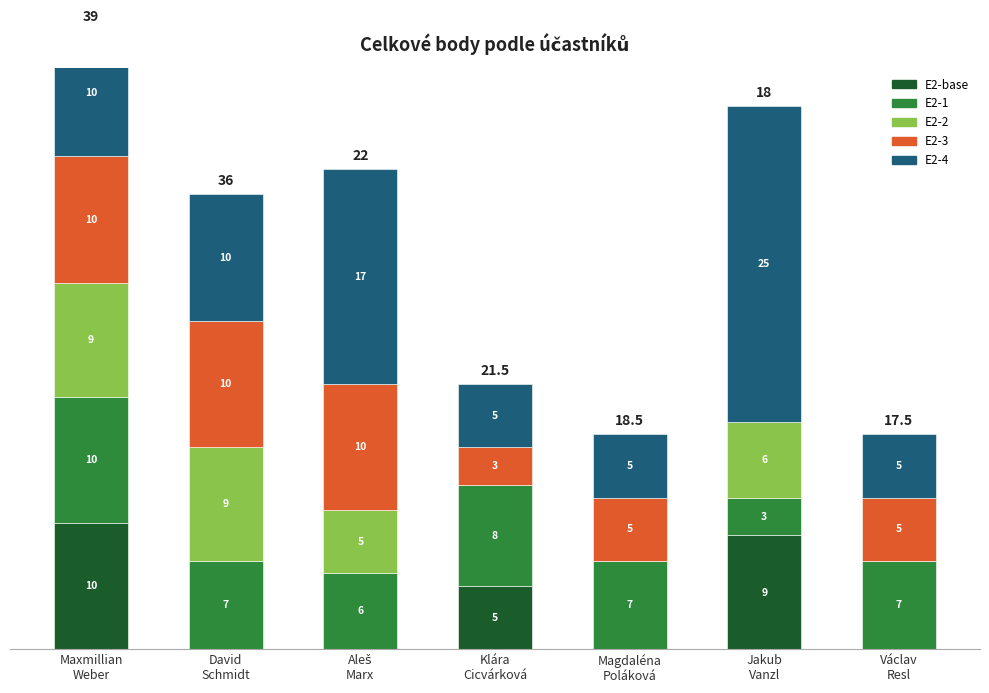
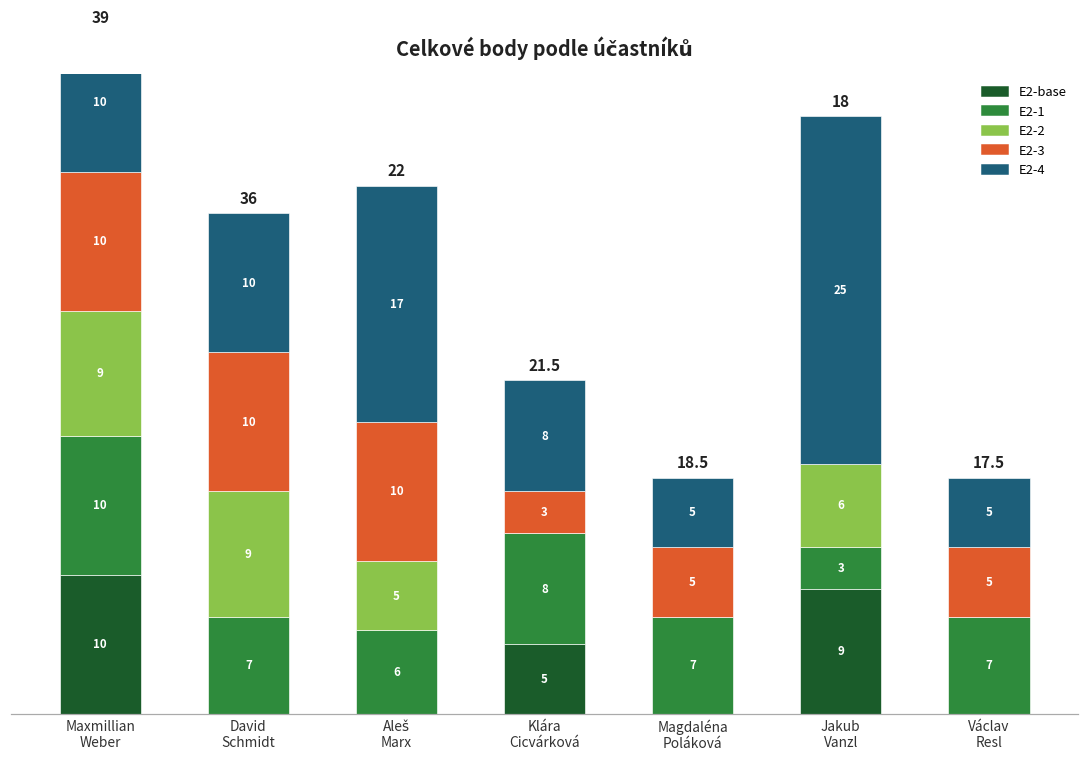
  {
    "E2-2": {
      "Maxmillian Weber": 9,
      "David Schmidt": 9,
      "Aleš Marx": 5,
      "Jakub Vanzl": 6
    },
    "E2-3": {
      "Maxmillian Weber": 10,
      "David Schmidt": 10,
      "Aleš Marx": 10,
      "Klára Cicvárková": 3,
      "Magdaléna Poláková": 5,
      "Václav Resl": 5
    },
    "E2-4": {
      "David Schmidt": 10,
      "Aleš Marx": 17,
-     "Klára Cicvárková": 5,
+     "Klára Cicvárková": 8,
      "Magdaléna Poláková": 5,
      "Jakub Vanzl": 25,
      "Václav Resl": 5
    }
  }
